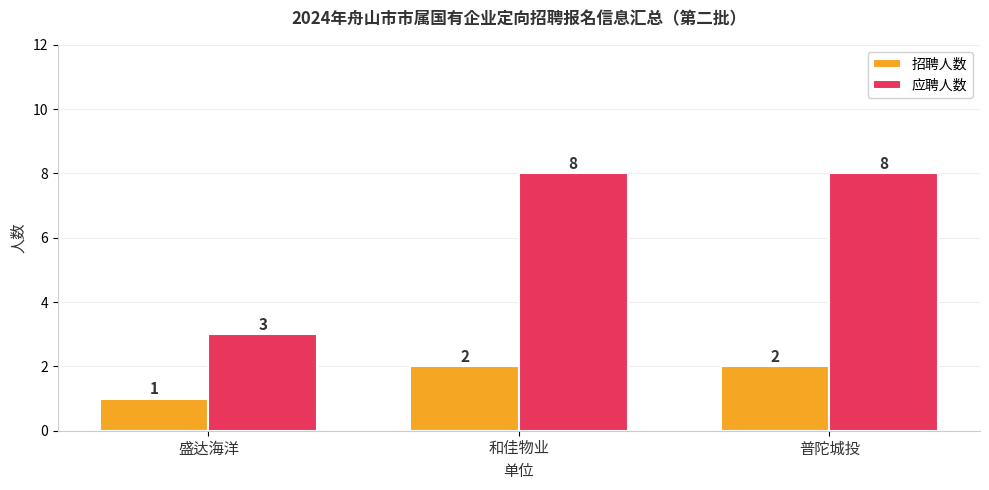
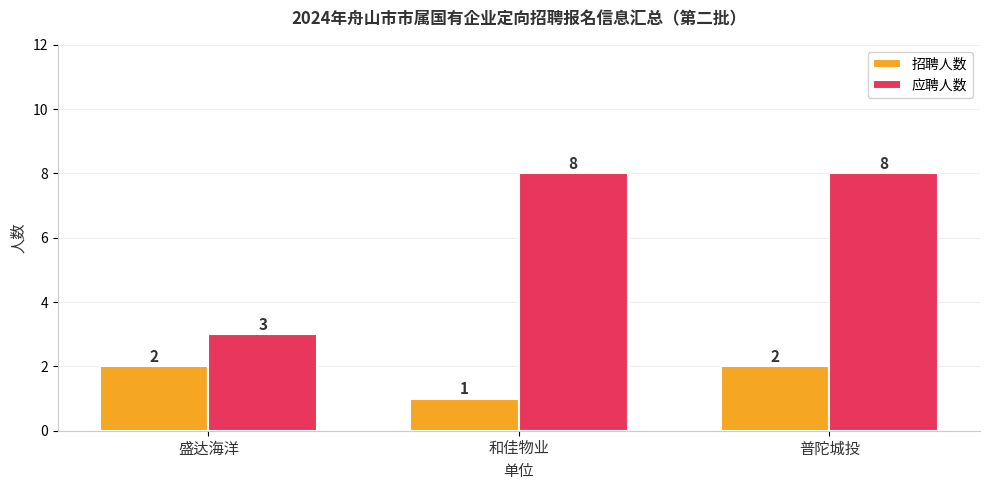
  {
    "招聘人数": {
-     "盛达海洋": 1,
-     "和佳物业": 2,
+     "盛达海洋": 2,
+     "和佳物业": 1,
      "普陀城投": 2
    },
    "应聘人数": {
      "盛达海洋": 3,
      "和佳物业": 8,
      "普陀城投": 8
    }
  }
